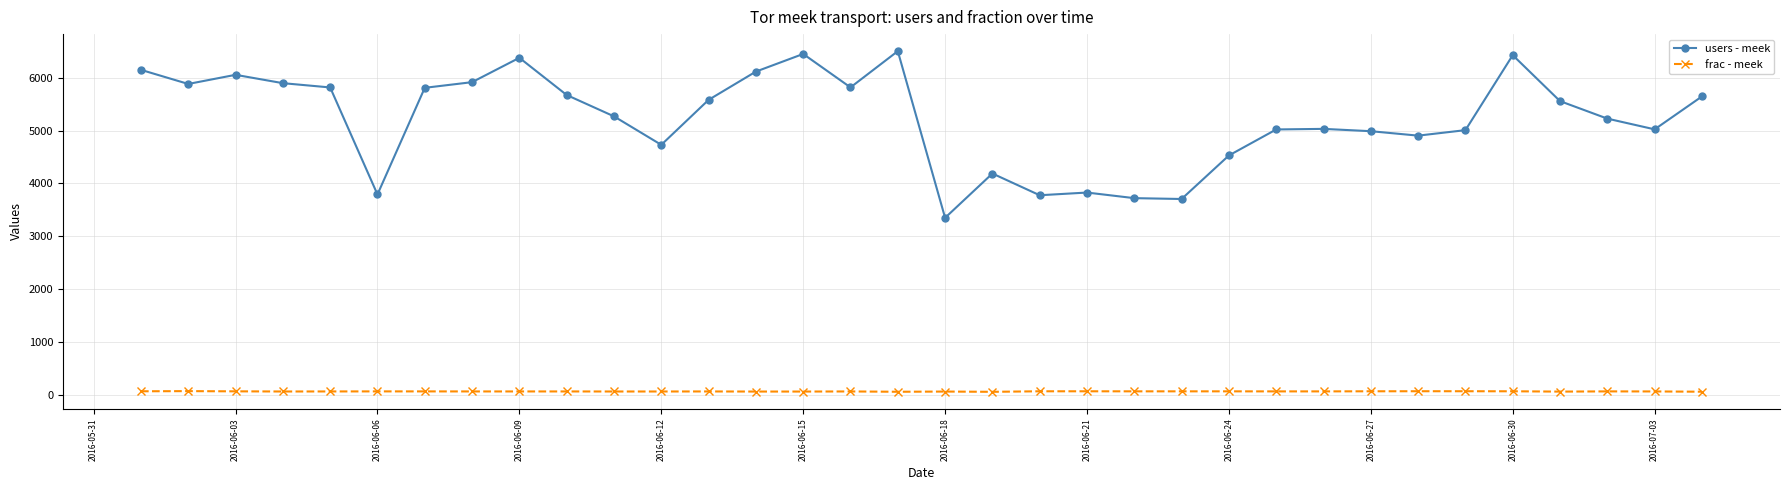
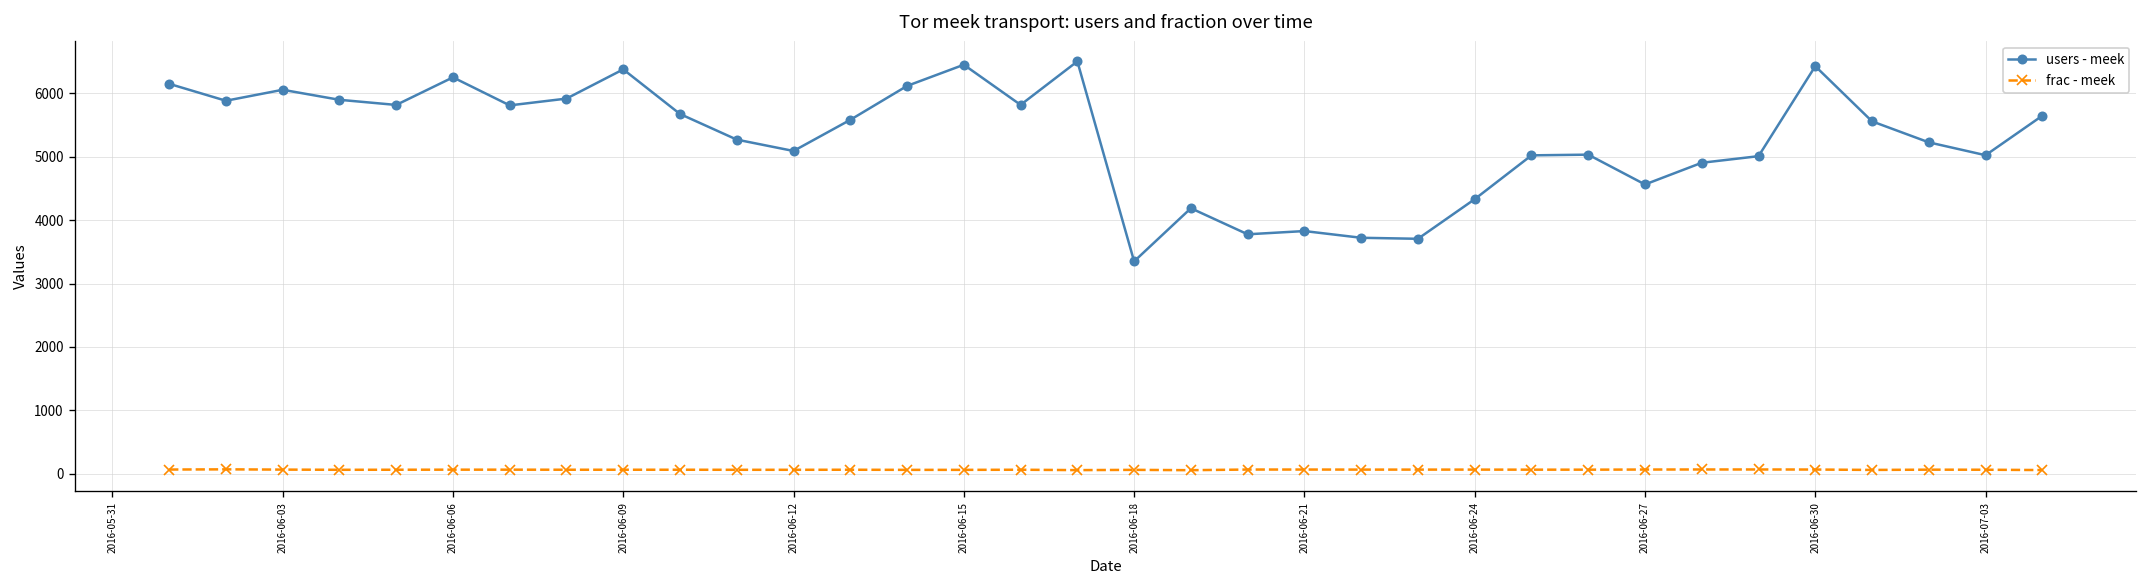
  {
    "users - meek": {
      "2016-06-03": 6100,
-     "2016-06-06": 3800,
+     "2016-06-06": 6300,
      "2016-06-09": 6400,
-     "2016-06-12": 4700,
+     "2016-06-12": 5100,
      "2016-06-15": 6500,
      "2016-06-18": 3400,
      "2016-06-21": 3800,
-     "2016-06-24": 4500,
-     "2016-06-27": 5000,
+     "2016-06-24": 4300,
+     "2016-06-27": 4600,
      "2016-06-30": 6400,
      "2016-07-03": 5000
    },
    "frac - meek": {
      "2016-06-03": 100,
      "2016-06-06": 100,
      "2016-06-09": 100,
      "2016-06-12": 100,
      "2016-06-15": 100,
      "2016-06-18": 100,
      "2016-06-21": 100,
      "2016-06-24": 100,
      "2016-06-27": 100,
      "2016-06-30": 100,
      "2016-07-03": 100
    }
  }
